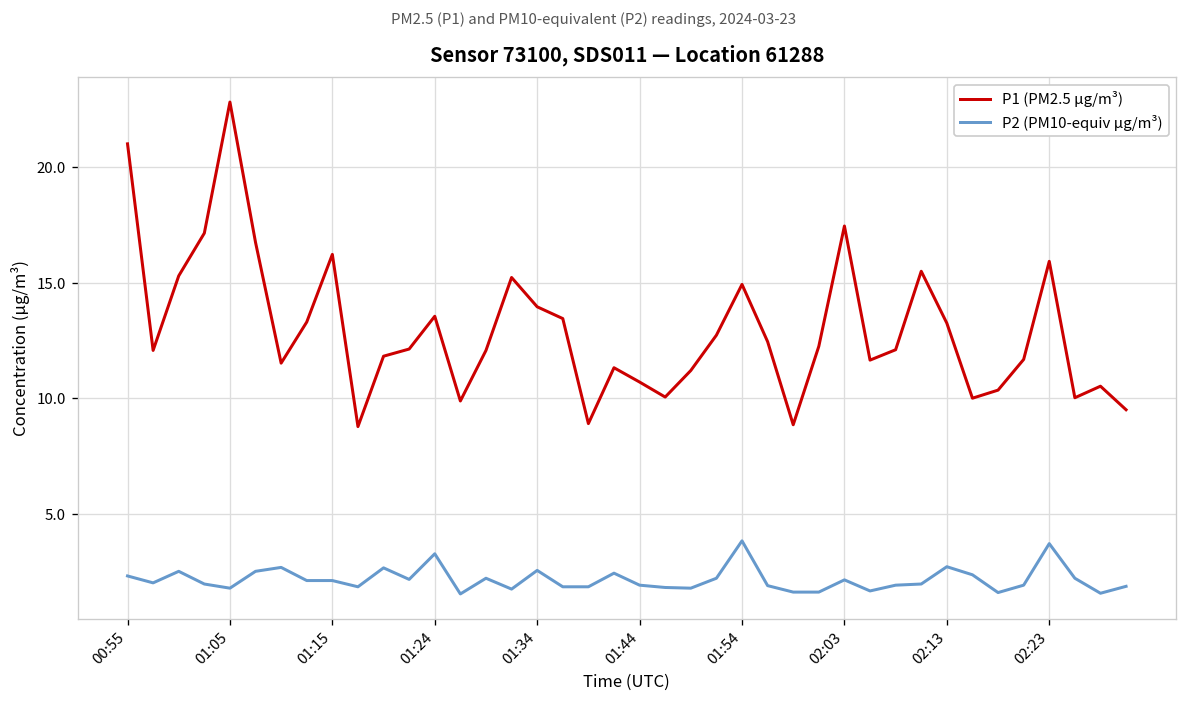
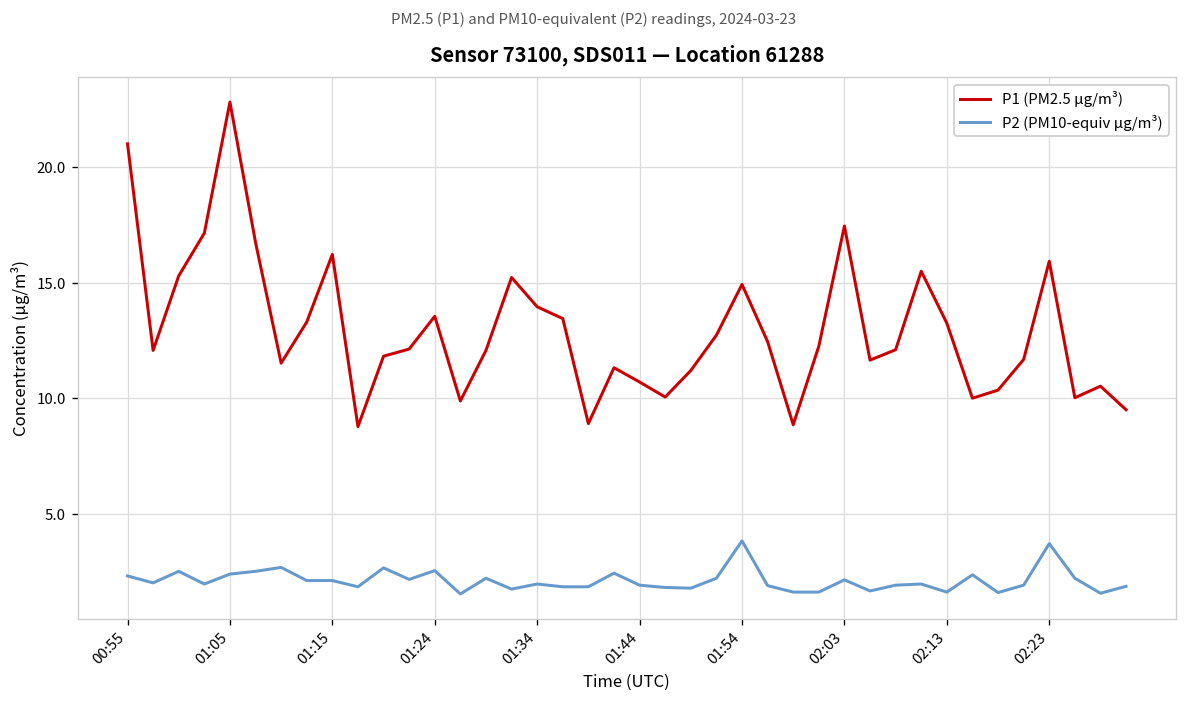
  {
    "P1 (PM2.5 µg/m³)": {
      "00:55": 21.0,
      "01:05": 22.8,
      "01:15": 16.2,
      "01:24": 13.6,
      "01:34": 14.0,
      "01:44": 10.7,
      "01:54": 14.9,
      "02:03": 17.5,
      "02:13": 13.3,
      "02:23": 15.9
    },
    "P2 (PM10-equiv µg/m³)": {
      "00:55": 2.3,
-     "01:05": 1.8,
+     "01:05": 2.4,
      "01:15": 2.1,
-     "01:24": 3.3,
-     "01:34": 2.5,
+     "01:24": 2.5,
+     "01:34": 2.0,
      "01:44": 1.9,
      "01:54": 3.8,
      "02:03": 2.1,
-     "02:13": 2.7,
+     "02:13": 1.6,
      "02:23": 3.7
    }
  }
